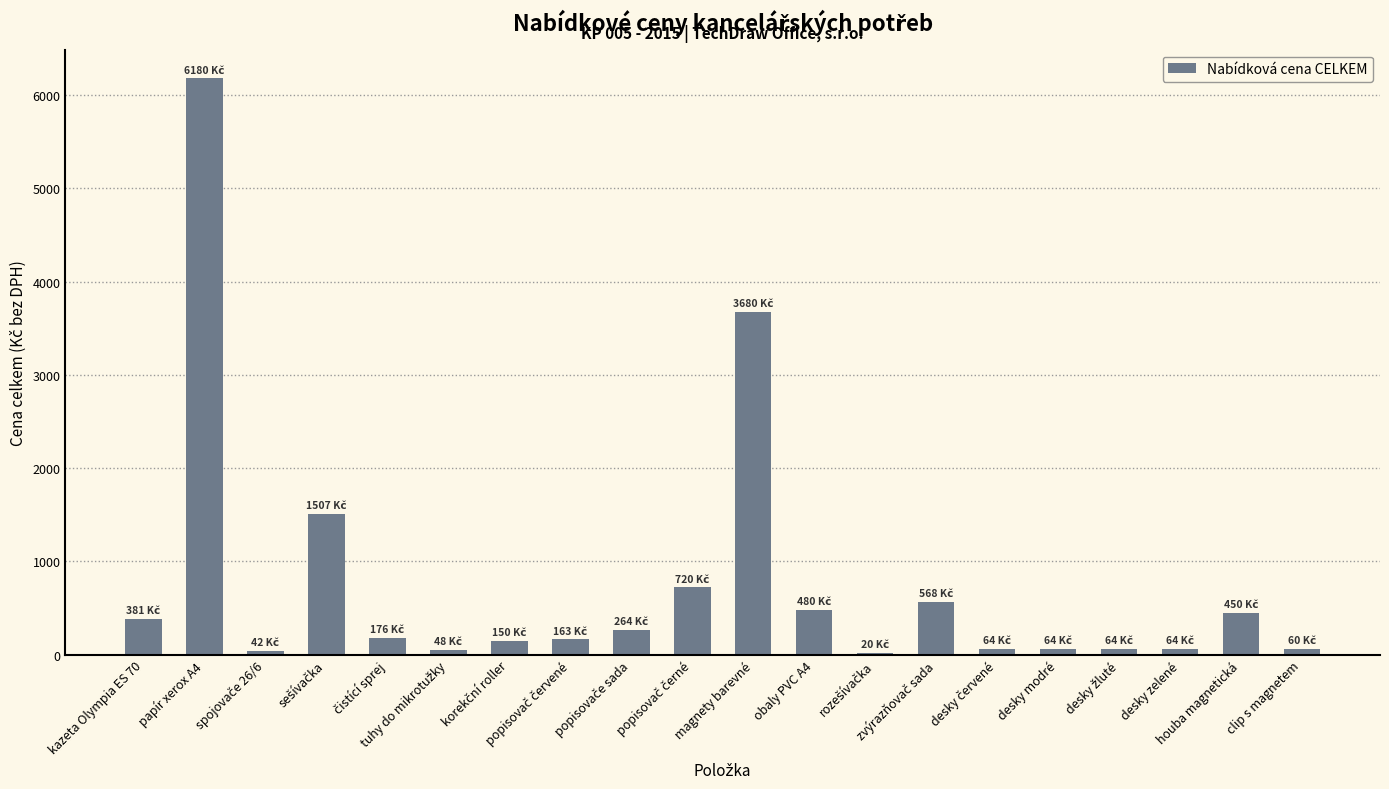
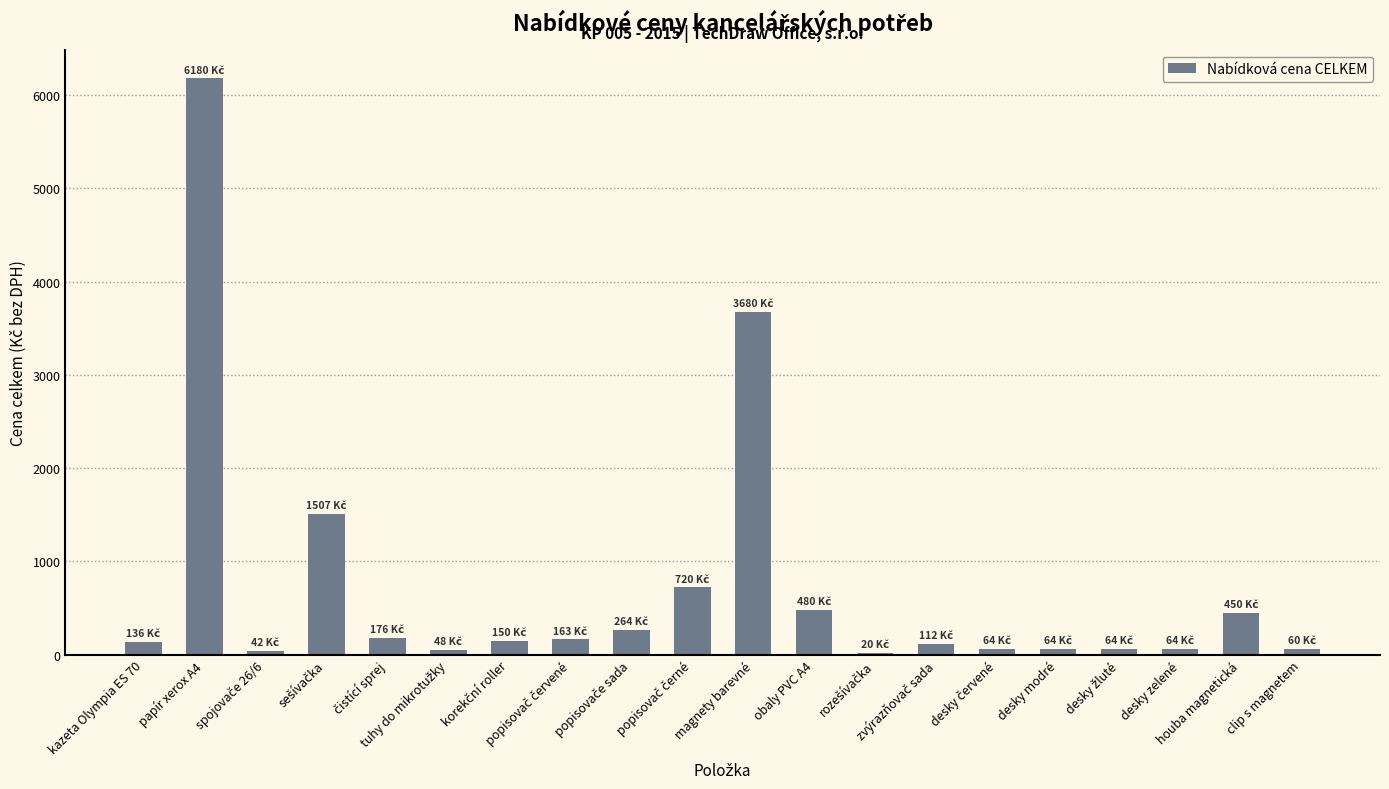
  {
-   "kazeta Olympia ES 70": 381,
+   "kazeta Olympia ES 70": 136,
    "papír xerox A4": 6180,
    "spojovače 26/6": 42,
    "sešívačka": 1507,
    "čistící sprej": 176,
    "tuhy do mikrotužky": 48,
    "korekční roller": 150,
    "popisovač červené": 163,
    "popisovače sada": 264,
    "popisovač černé": 720,
    "magnety barevné": 3680,
    "obaly PVC A4": 480,
    "rozešívačka": 20,
-   "zvýrazňovač sada": 568,
+   "zvýrazňovač sada": 112,
    "desky červené": 64,
    "desky modré": 64,
    "desky žluté": 64,
    "desky zelené": 64,
    "houba magnetická": 450,
    "clip s magnetem": 60
  }
